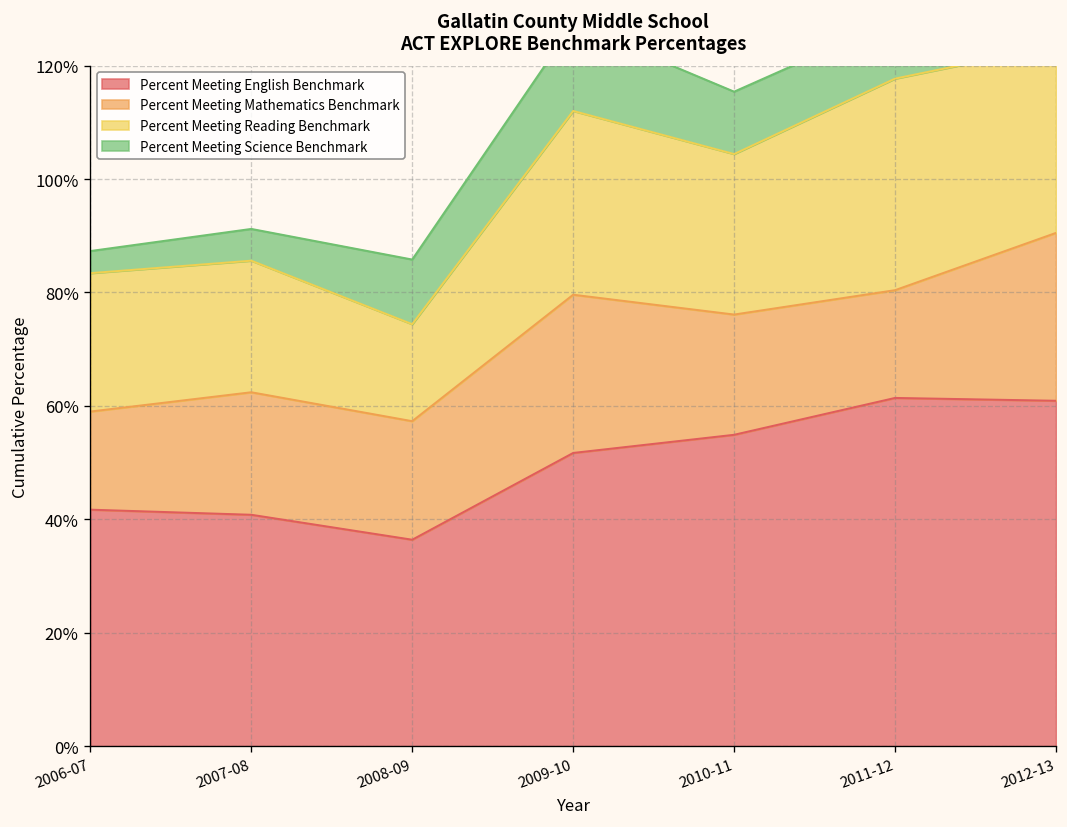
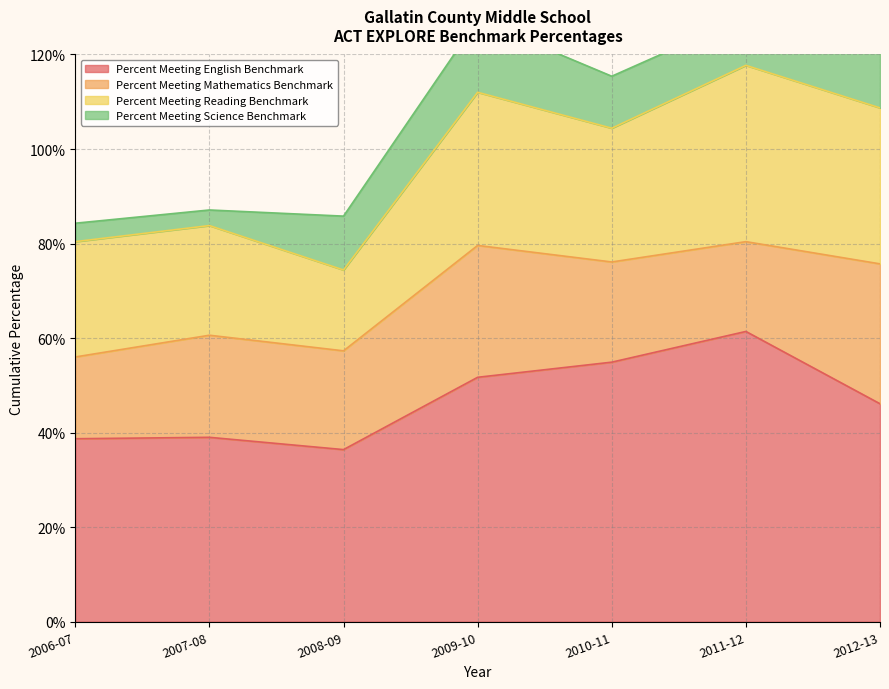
  {
    "Percent Meeting English Benchmark": {
-     "2006-07": "42%",
-     "2007-08": "41%",
+     "2006-07": "39%",
+     "2007-08": "39%",
      "2008-09": "36%",
      "2009-10": "52%",
      "2010-11": "55%",
      "2011-12": "61%",
-     "2012-13": "61%"
+     "2012-13": "46%"
    },
    "Percent Meeting Science Benchmark": {
      "2006-07": "4%",
-     "2007-08": "6%",
+     "2007-08": "3%",
      "2008-09": "11%",
      "2010-11": "11%"
    }
  }
